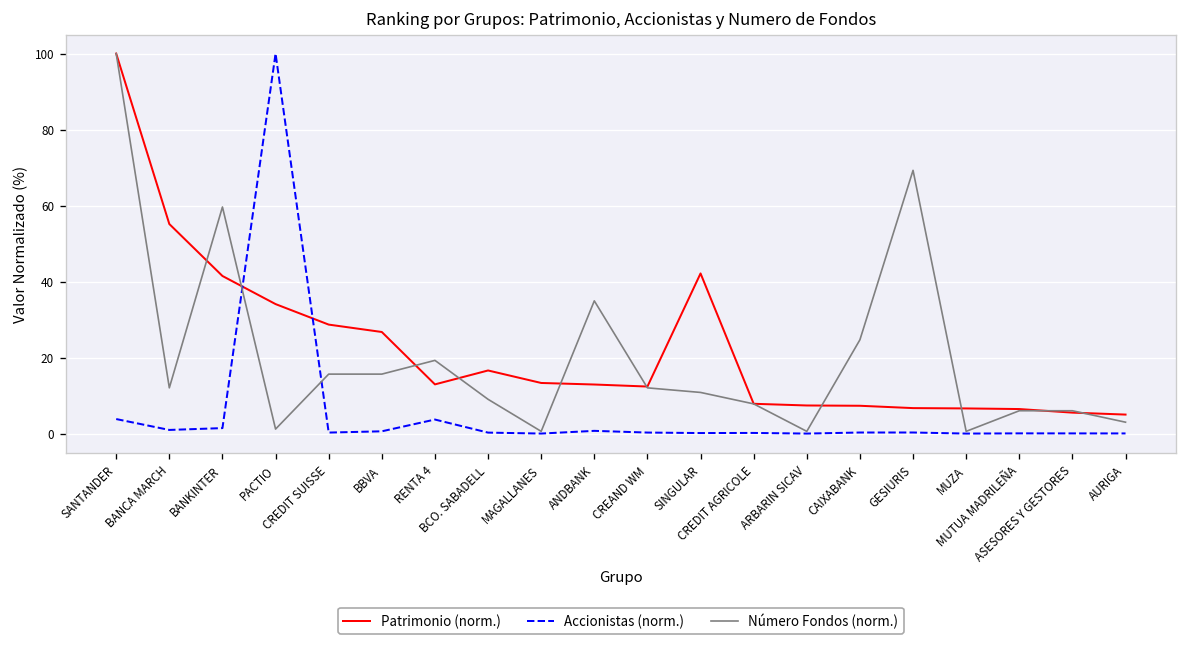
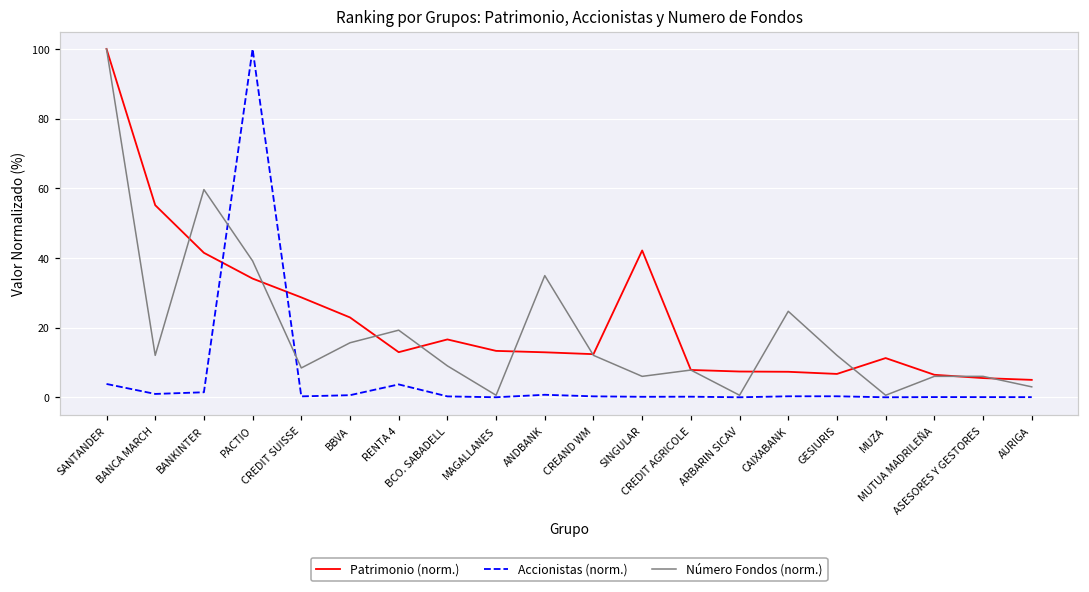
  {
    "Patrimonio (norm.)": {
      "BANCA MARCH": 55,
      "BANKINTER": 41,
      "PACTIO": 34,
      "CREDIT SUISSE": 29,
-     "BBVA": 27,
+     "BBVA": 23,
      "RENTA 4": 13,
      "BCO. SABADELL": 17,
      "MAGALLANES": 13,
      "ANDBANK": 13,
      "SINGULAR": 42,
      "ARBARIN SICAV": 7,
      "CAIXABANK": 7,
      "GESIURIS": 7,
-     "MUZA": 7,
+     "MUZA": 11,
      "AURIGA": 5
    },
    "Accionistas (norm.)": {
      "SANTANDER": 4,
      "BANCA MARCH": 1,
      "BANKINTER": 1,
      "PACTIO": 100,
      "CREDIT SUISSE": 0,
      "BBVA": 1,
      "RENTA 4": 4,
      "BCO. SABADELL": 0,
      "ANDBANK": 1,
      "CREAND WM": 0,
      "SINGULAR": 0,
      "CREDIT AGRICOLE": 0,
      "CAIXABANK": 0,
      "GESIURIS": 0,
      "MUTUA MADRILEÑA": 0,
      "ASESORES Y GESTORES": 0,
      "AURIGA": 0
    },
    "Número Fondos (norm.)": {
      "BANCA MARCH": 12,
      "BANKINTER": 60,
-     "PACTIO": 1,
-     "CREDIT SUISSE": 16,
+     "PACTIO": 39,
+     "CREDIT SUISSE": 8,
      "BBVA": 16,
      "RENTA 4": 19,
      "BCO. SABADELL": 9,
      "ANDBANK": 35,
-     "SINGULAR": 11,
+     "SINGULAR": 6,
      "CAIXABANK": 25,
-     "GESIURIS": 69,
+     "GESIURIS": 12,
      "AURIGA": 3
    }
  }
